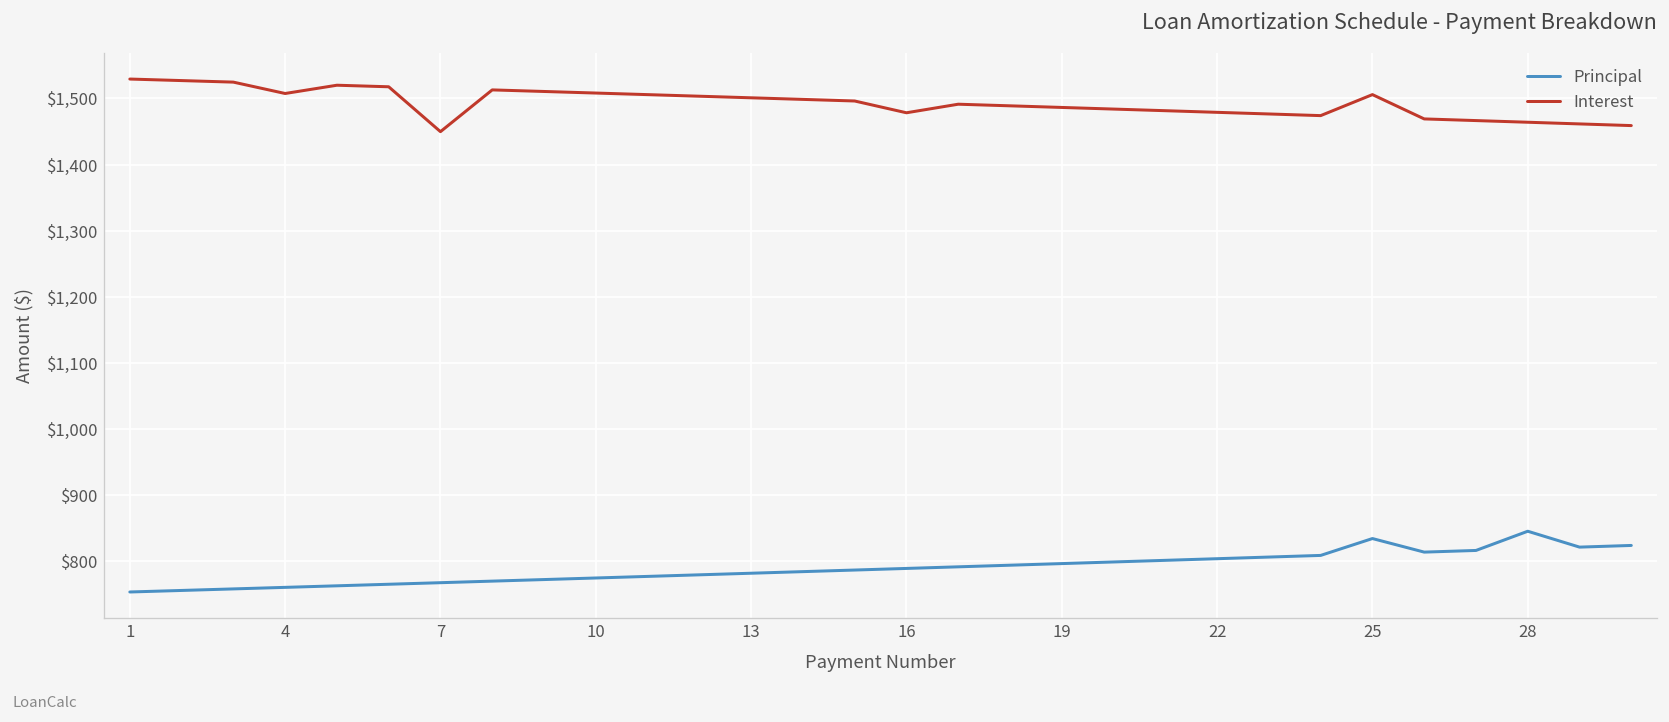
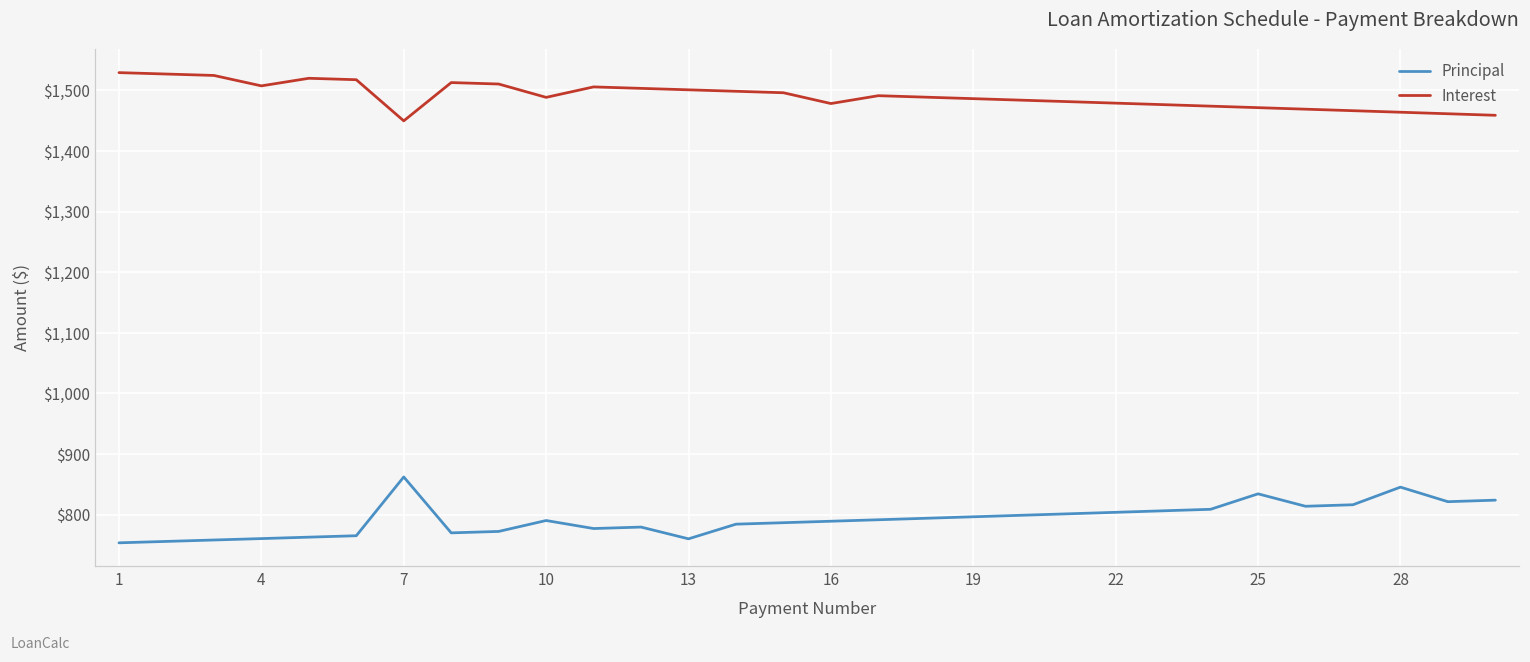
  {
    "Principal": {
      "1": "$750",
      "4": "$760",
-     "7": "$770",
-     "10": "$770",
-     "13": "$780",
+     "7": "$860",
+     "10": "$790",
+     "13": "$760",
      "16": "$790",
      "19": "$800",
      "22": "$800",
      "25": "$830",
      "28": "$850"
    },
    "Interest": {
      "1": "$1,530",
      "4": "$1,510",
      "7": "$1,450",
-     "10": "$1,510",
+     "10": "$1,490",
      "13": "$1,500",
      "16": "$1,480",
      "19": "$1,490",
      "22": "$1,480",
-     "25": "$1,510",
+     "25": "$1,470",
      "28": "$1,460"
    }
  }
